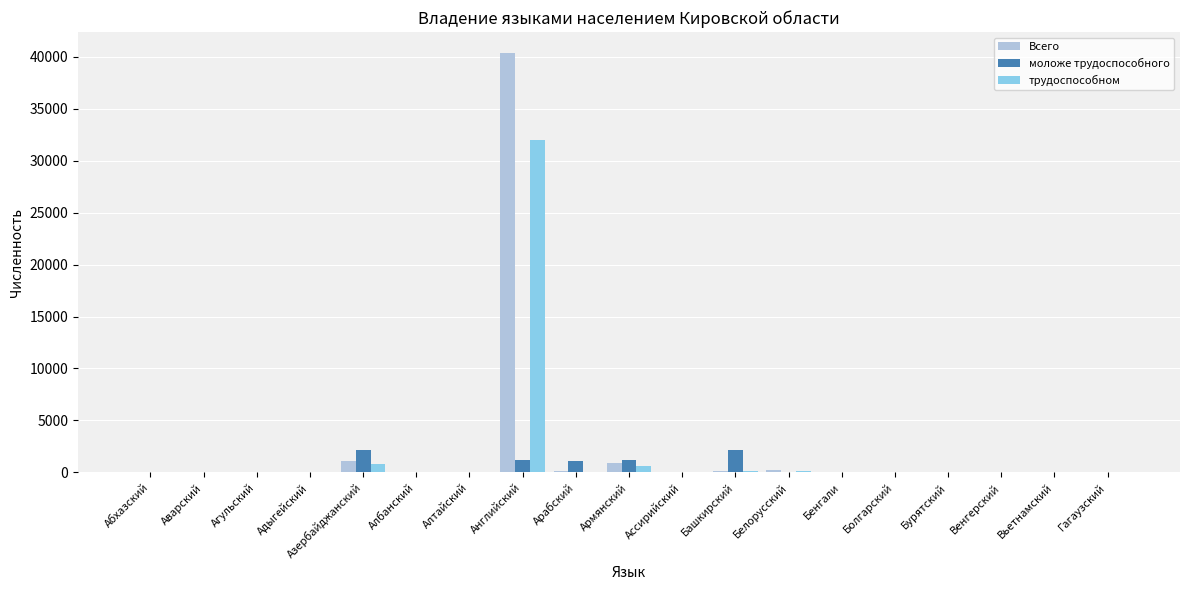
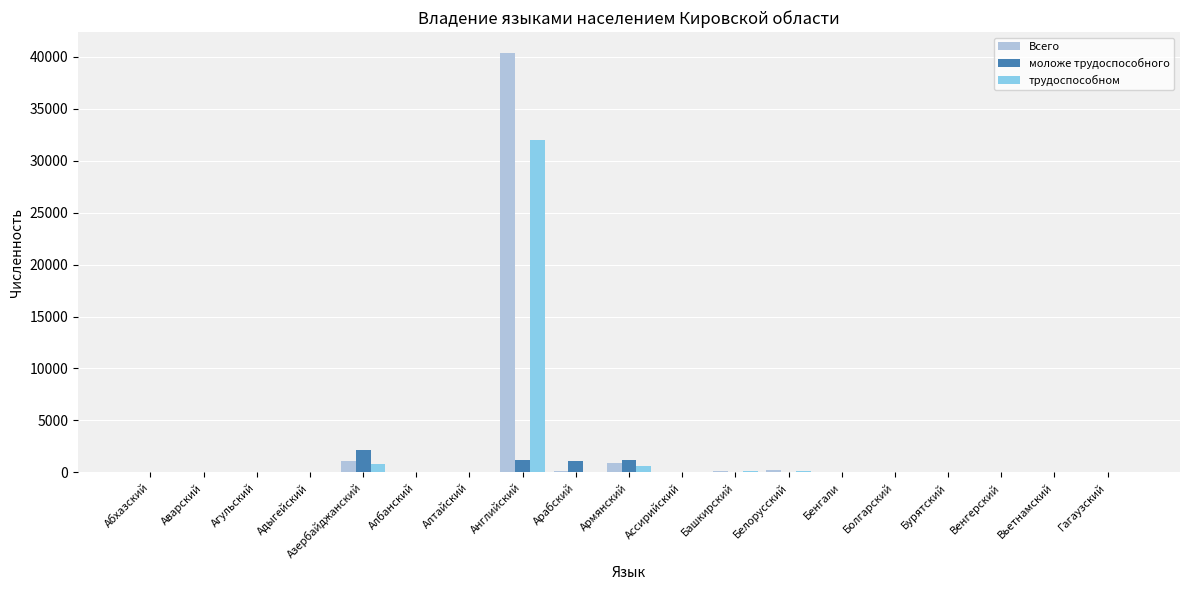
  {
    "моложе трудоспособного": {
      "Агульский": 0,
      "Адыгейский": 0,
      "Азербайджанский": 2200,
      "Албанский": 0,
      "Алтайский": 0,
      "Английский": 1200,
      "Арабский": 1100,
      "Армянский": 1200,
-     "Башкирский": 2200,
+     "Башкирский": 0,
      "Белорусский": 0,
      "Бенгали": 0,
      "Венгерский": 0,
      "Гагаузский": 0
    }
  }
